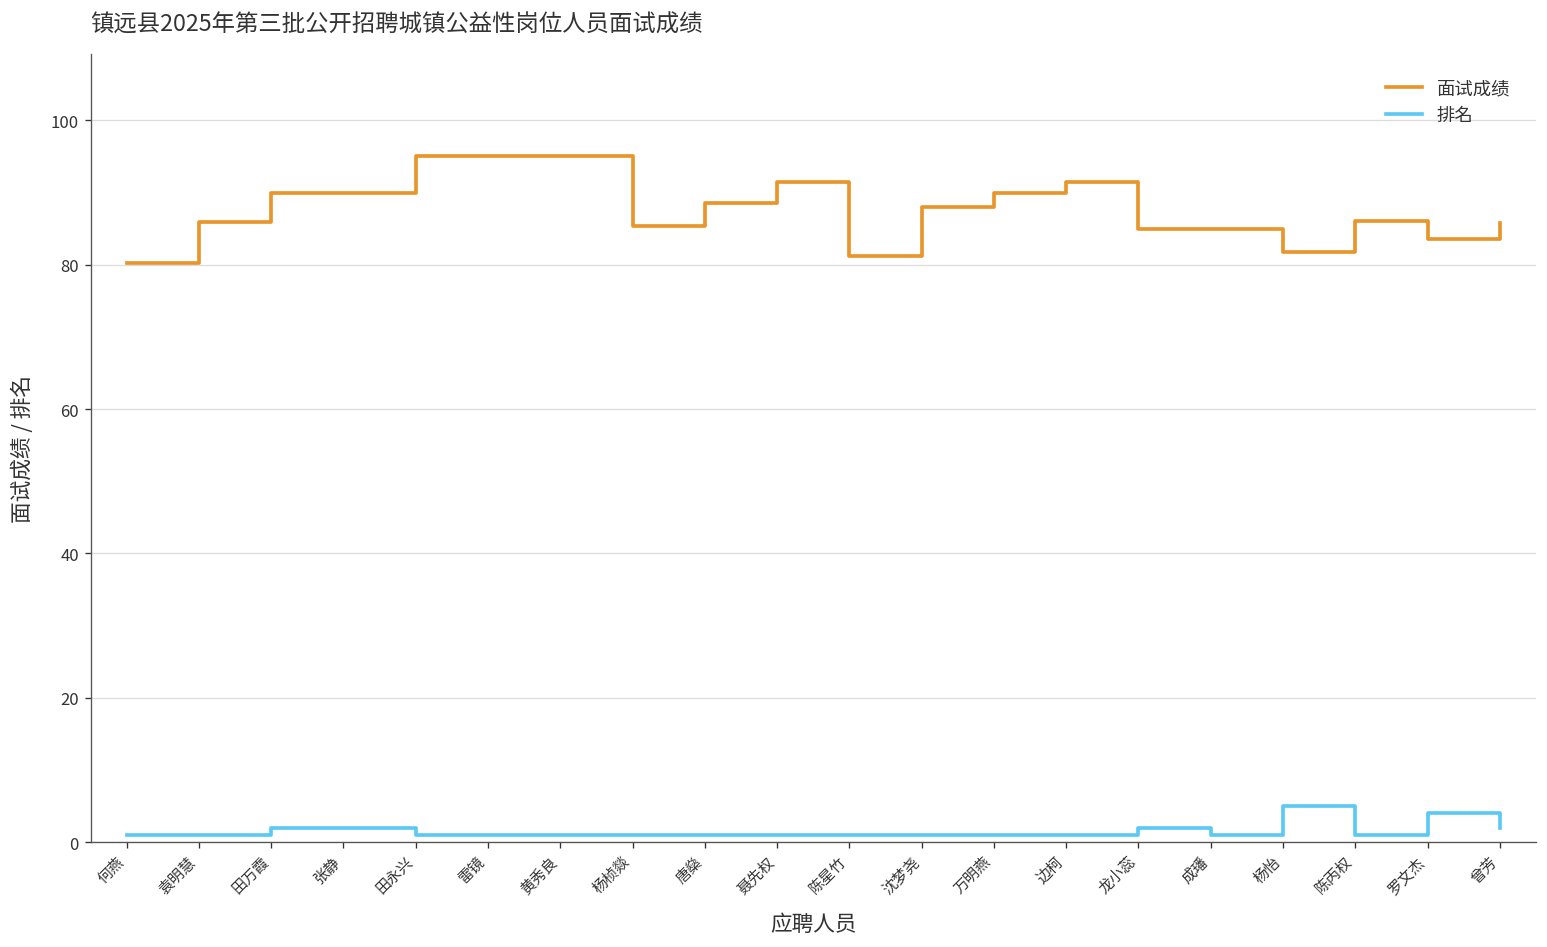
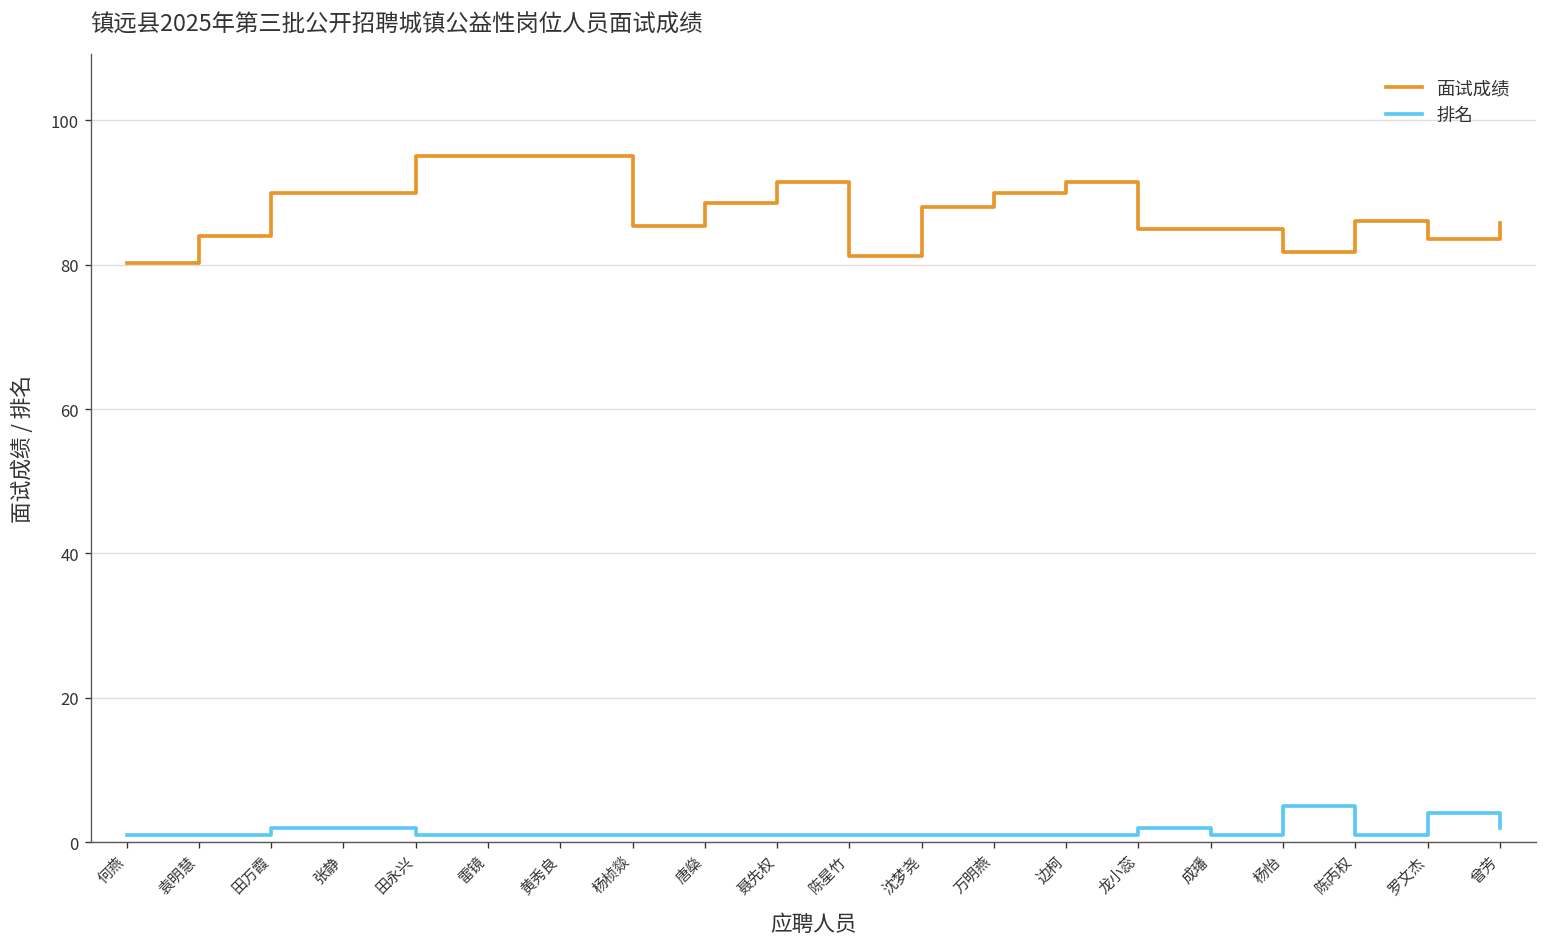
  {
    "面试成绩": {
      "何燕": 80,
-     "袁明慧": 86,
+     "袁明慧": 84,
      "田万霞": 90,
      "张静": 90,
      "田永兴": 95,
      "雷镜": 95,
      "黄秀良": 95,
      "杨桢燚": 85,
      "唐燊": 89,
      "聂先权": 92,
      "陈星竹": 81,
      "沈梦尧": 88,
      "万明燕": 90,
      "边柯": 91,
      "龙小蕊": 85,
      "成璠": 85,
      "杨怡": 82,
      "陈丙权": 86,
      "罗文杰": 84,
      "曾芳": 86
    },
    "排名": {
      "何燕": 1,
      "袁明慧": 1,
      "田万霞": 2,
      "张静": 2,
      "田永兴": 1,
      "雷镜": 1,
      "黄秀良": 1,
      "杨桢燚": 1,
      "唐燊": 1,
      "聂先权": 1,
      "陈星竹": 1,
      "沈梦尧": 1,
      "万明燕": 1,
      "边柯": 1,
      "龙小蕊": 2,
      "成璠": 1,
      "杨怡": 5,
      "陈丙权": 1,
      "罗文杰": 4,
      "曾芳": 2
    }
  }
